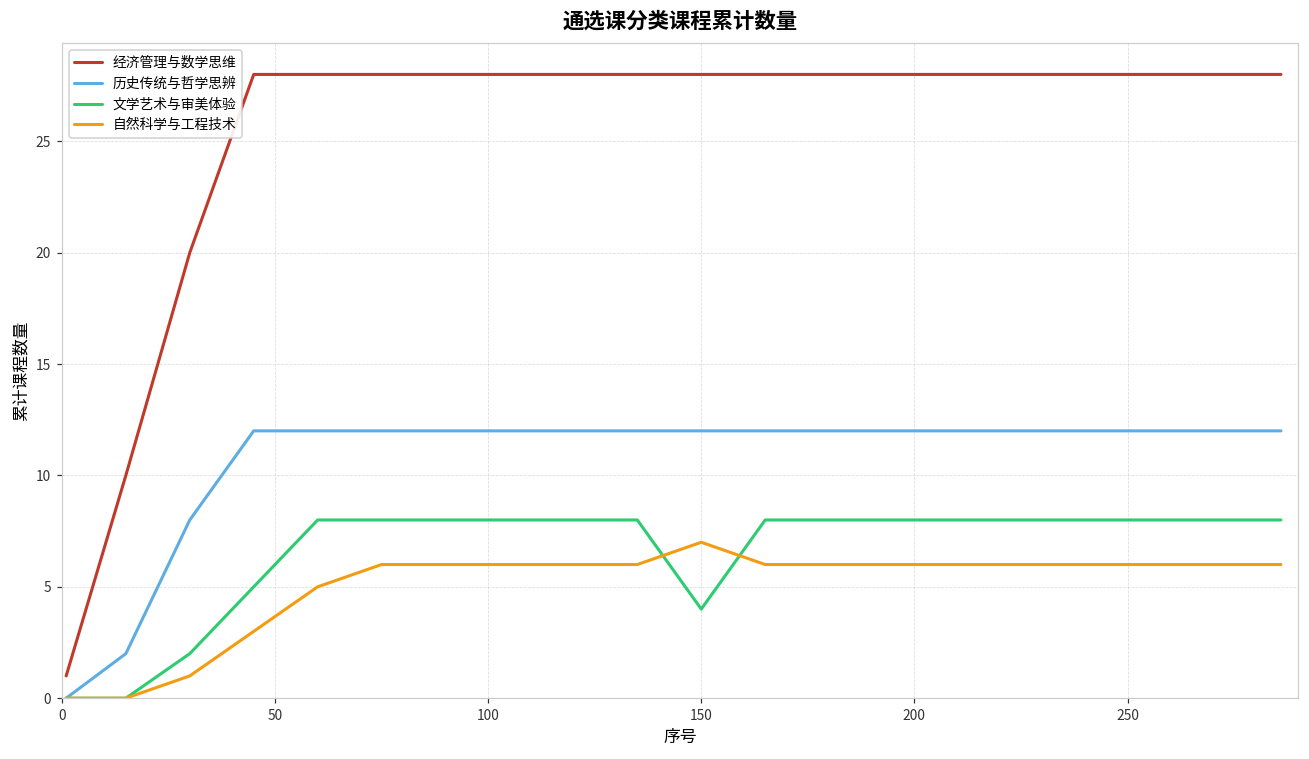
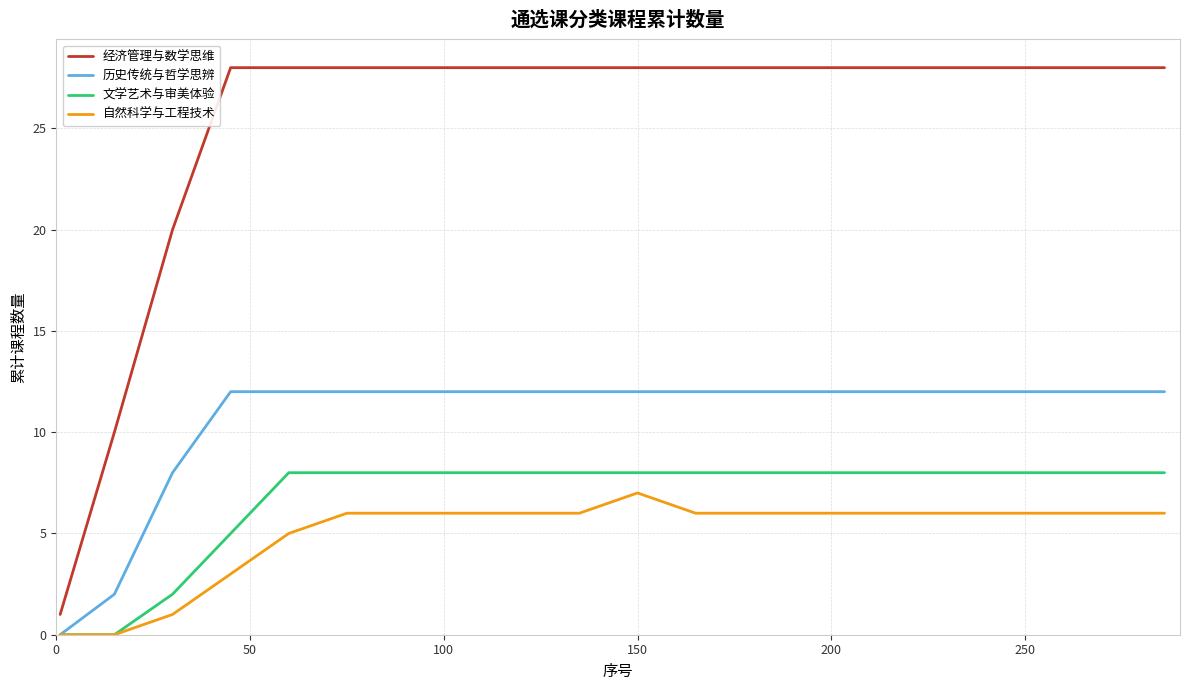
  {
    "经济管理与数学思维": {
      "150": 28
    },
    "历史传统与哲学思辨": {
      "150": 12
    },
    "文学艺术与审美体验": {
-     "150": 4
+     "150": 8
    },
    "自然科学与工程技术": {
      "150": 7
    }
  }
